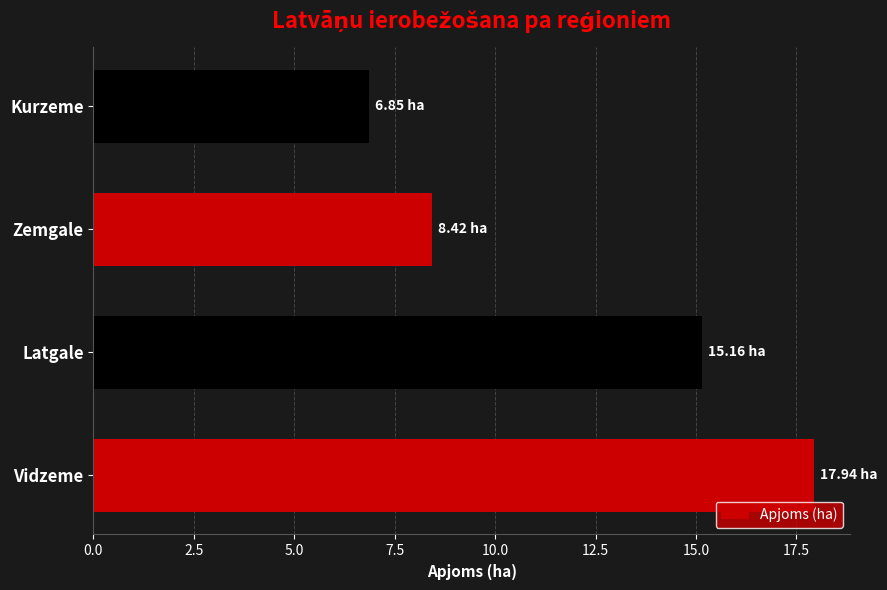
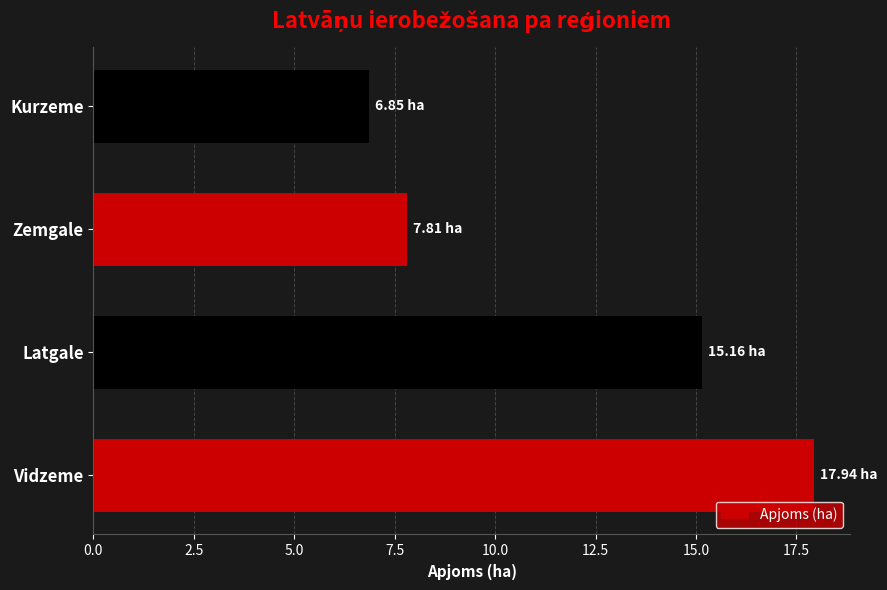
  {
    "Kurzeme": 6.85,
-   "Zemgale": 8.42,
+   "Zemgale": 7.81,
    "Latgale": 15.16,
    "Vidzeme": 17.94
  }
